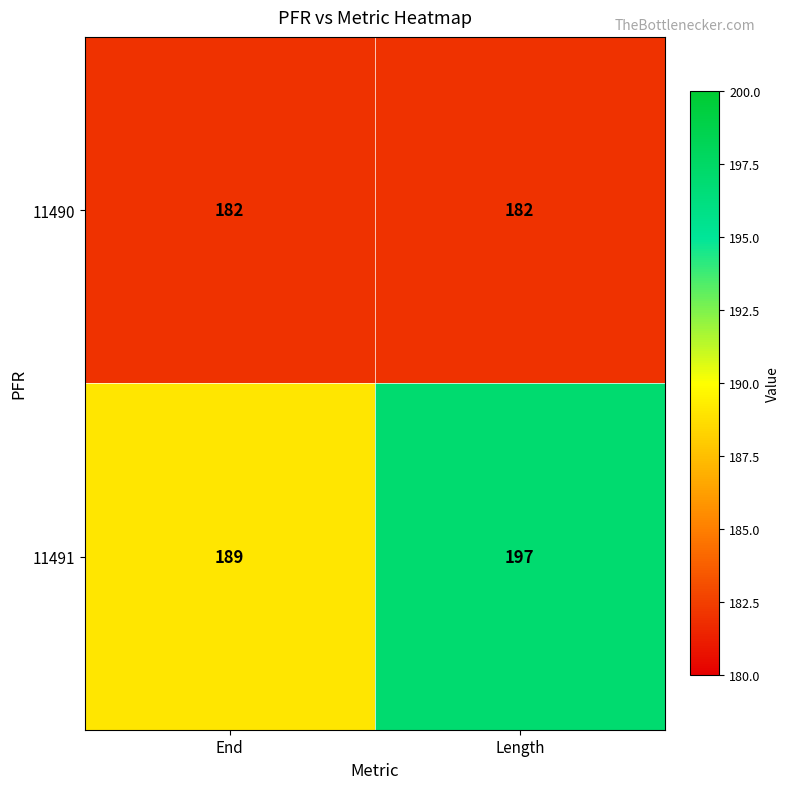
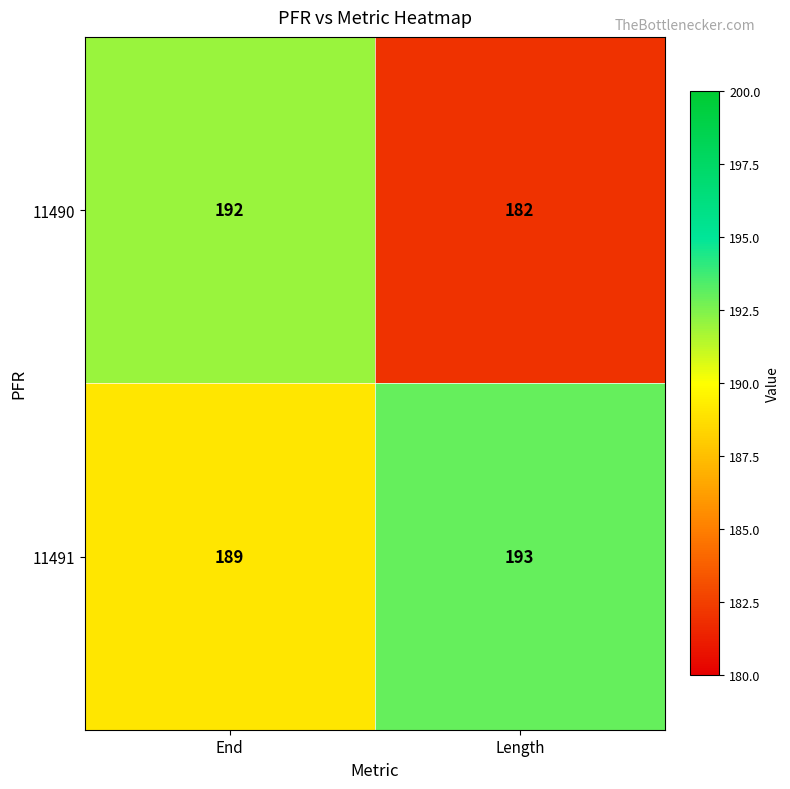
  {
    "11490": {
-     "End": 182,
+     "End": 192,
      "Length": 182
    },
    "11491": {
      "End": 189,
-     "Length": 197
+     "Length": 193
    }
  }
